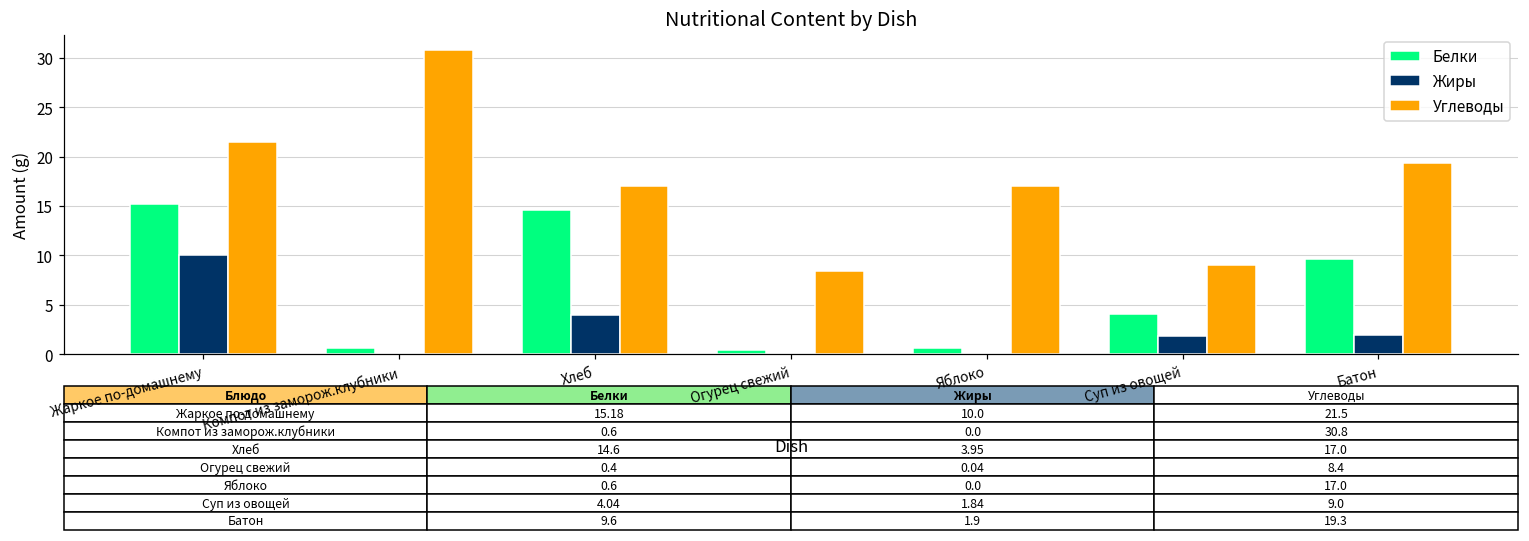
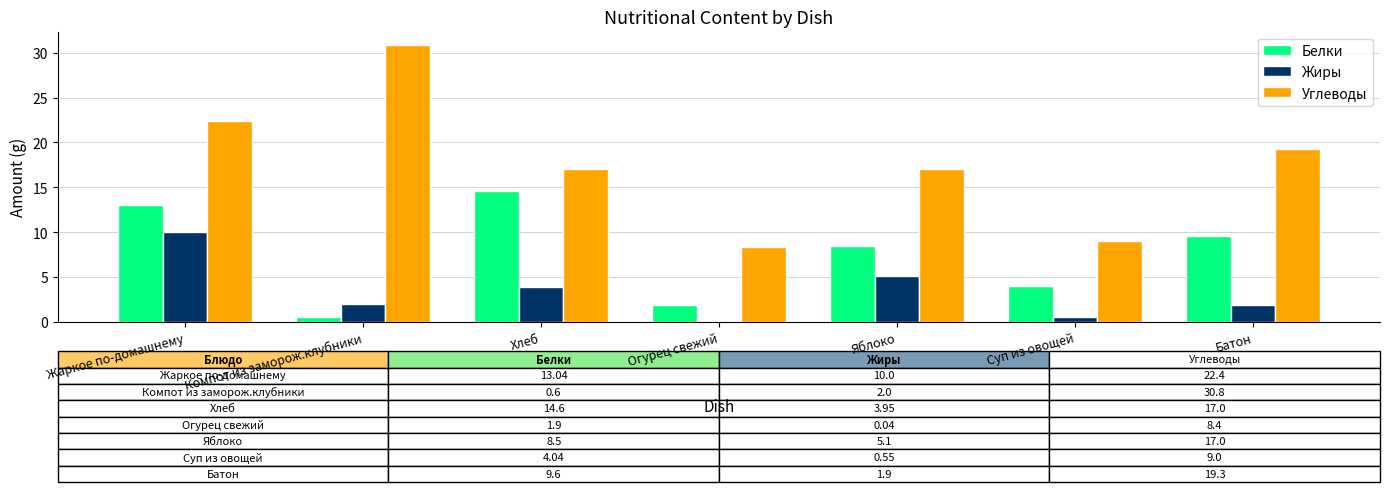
  {
    "Белки": {
-     "Жаркое по-домашнему": 15.18,
-     "Огурец свежий": 0.4,
-     "Яблоко": 0.6
+     "Жаркое по-домашнему": 13.04,
+     "Огурец свежий": 1.9,
+     "Яблоко": 8.5
    },
    "Жиры": {
-     "Компот из заморож.клубники": 0.0,
-     "Яблоко": 0.0,
-     "Суп из овощей": 1.84
+     "Компот из заморож.клубники": 2.0,
+     "Яблоко": 5.1,
+     "Суп из овощей": 0.55
    },
    "Углеводы": {
-     "Жаркое по-домашнему": 21.5
+     "Жаркое по-домашнему": 22.4
    }
  }
